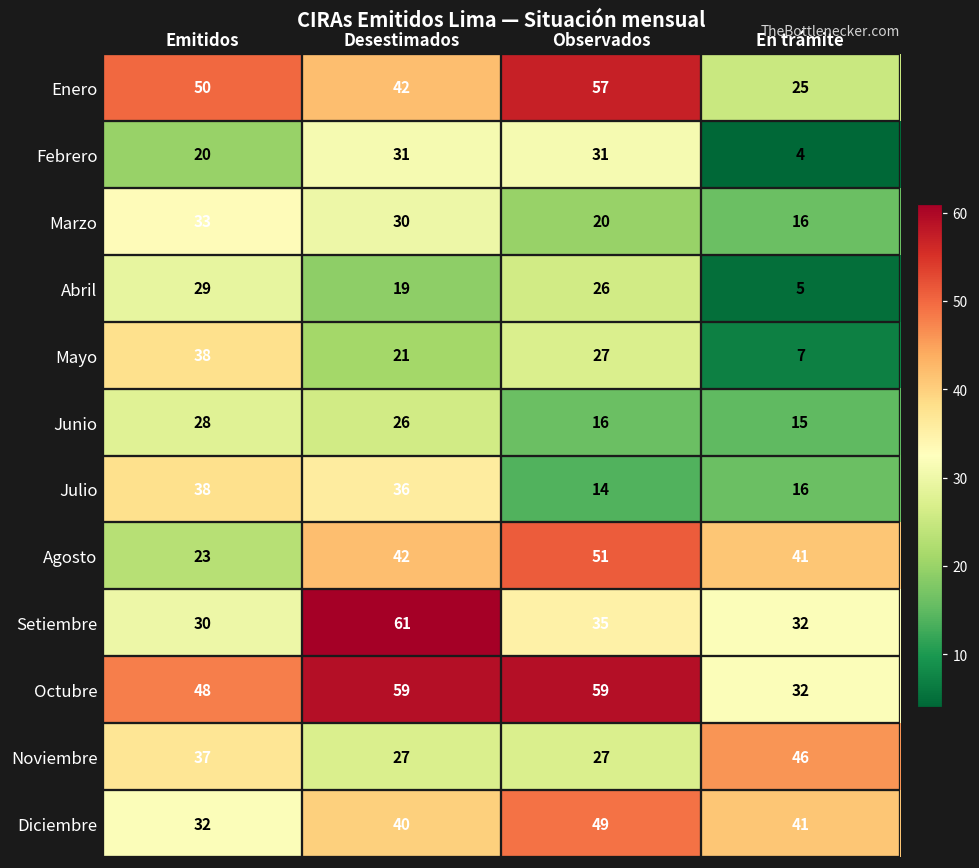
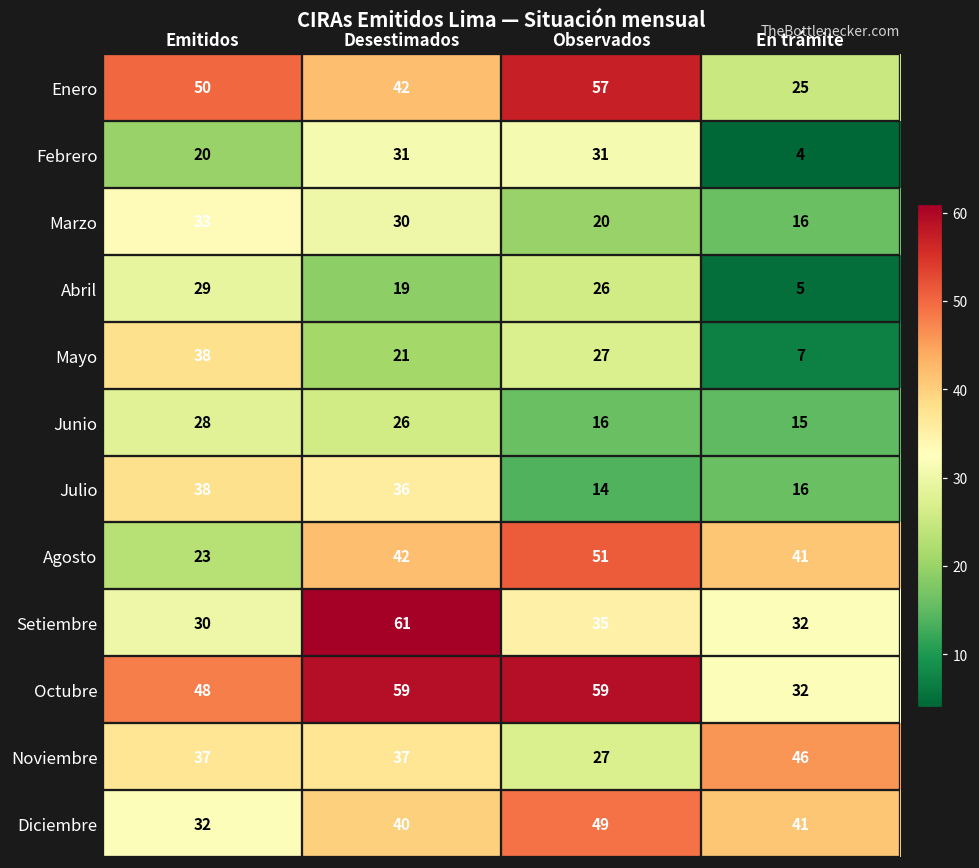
  {
    "Enero": {
      "Emitidos": 50,
      "Desestimados": 42,
      "Observados": 57,
      "En trámite": 25
    },
    "Febrero": {
      "Emitidos": 20,
      "Desestimados": 31,
      "Observados": 31,
      "En trámite": 4
    },
    "Marzo": {
      "Emitidos": 33,
      "Desestimados": 30,
      "Observados": 20,
      "En trámite": 16
    },
    "Abril": {
      "Emitidos": 29,
      "Desestimados": 19,
      "Observados": 26,
      "En trámite": 5
    },
    "Mayo": {
      "Emitidos": 38,
      "Desestimados": 21,
      "Observados": 27,
      "En trámite": 7
    },
    "Junio": {
      "Emitidos": 28,
      "Desestimados": 26,
      "Observados": 16,
      "En trámite": 15
    },
    "Julio": {
      "Emitidos": 38,
      "Desestimados": 36,
      "Observados": 14,
      "En trámite": 16
    },
    "Agosto": {
      "Emitidos": 23,
      "Desestimados": 42,
      "Observados": 51,
      "En trámite": 41
    },
    "Setiembre": {
      "Emitidos": 30,
      "Desestimados": 61,
      "Observados": 35,
      "En trámite": 32
    },
    "Octubre": {
      "Emitidos": 48,
      "Desestimados": 59,
      "Observados": 59,
      "En trámite": 32
    },
    "Noviembre": {
      "Emitidos": 37,
-     "Desestimados": 27,
+     "Desestimados": 37,
      "Observados": 27,
      "En trámite": 46
    },
    "Diciembre": {
      "Emitidos": 32,
      "Desestimados": 40,
      "Observados": 49,
      "En trámite": 41
    }
  }
